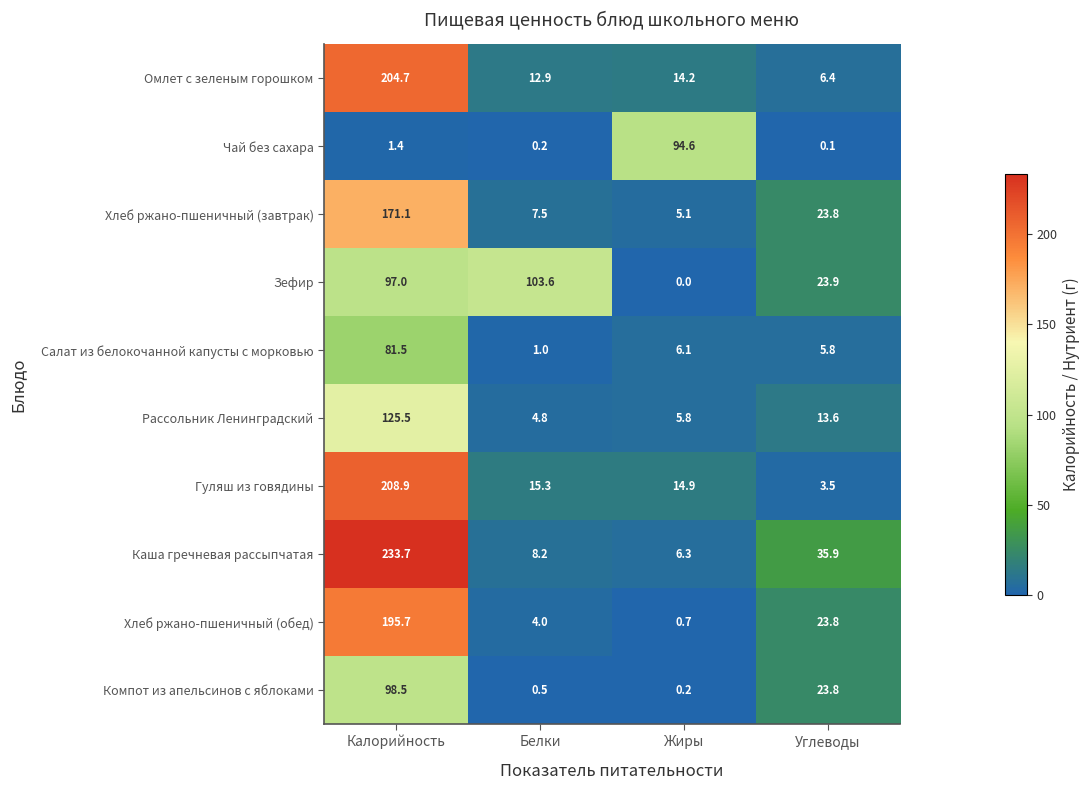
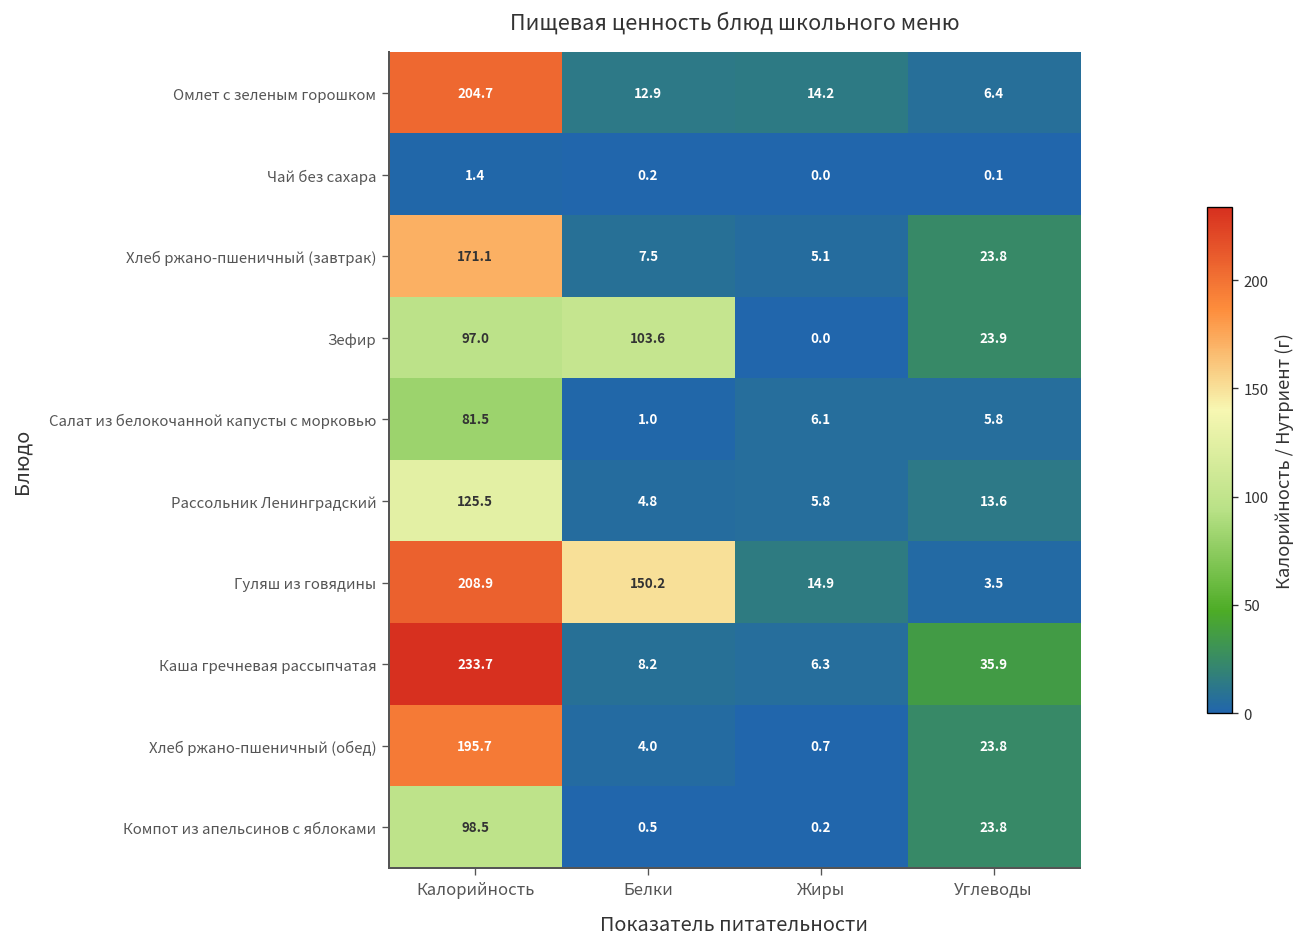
  {
    "Омлет с зеленым горошком": {
      "Калорийность": 204.7,
      "Белки": 12.9,
      "Жиры": 14.2,
      "Углеводы": 6.4
    },
    "Чай без сахара": {
      "Калорийность": 1.4,
      "Белки": 0.2,
-     "Жиры": 94.6,
+     "Жиры": 0.0,
      "Углеводы": 0.1
    },
    "Хлеб ржано-пшеничный (завтрак)": {
      "Калорийность": 171.1,
      "Белки": 7.5,
      "Жиры": 5.1,
      "Углеводы": 23.8
    },
    "Зефир": {
      "Калорийность": 97.0,
      "Белки": 103.6,
      "Жиры": 0.0,
      "Углеводы": 23.9
    },
    "Салат из белокочанной капусты с морковью": {
      "Калорийность": 81.5,
      "Белки": 1.0,
      "Жиры": 6.1,
      "Углеводы": 5.8
    },
    "Рассольник Ленинградский": {
      "Калорийность": 125.5,
      "Белки": 4.8,
      "Жиры": 5.8,
      "Углеводы": 13.6
    },
    "Гуляш из говядины": {
      "Калорийность": 208.9,
-     "Белки": 15.3,
+     "Белки": 150.2,
      "Жиры": 14.9,
      "Углеводы": 3.5
    },
    "Каша гречневая рассыпчатая": {
      "Калорийность": 233.7,
      "Белки": 8.2,
      "Жиры": 6.3,
      "Углеводы": 35.9
    },
    "Хлеб ржано-пшеничный (обед)": {
      "Калорийность": 195.7,
      "Белки": 4.0,
      "Жиры": 0.7,
      "Углеводы": 23.8
    },
    "Компот из апельсинов с яблоками": {
      "Калорийность": 98.5,
      "Белки": 0.5,
      "Жиры": 0.2,
      "Углеводы": 23.8
    }
  }
